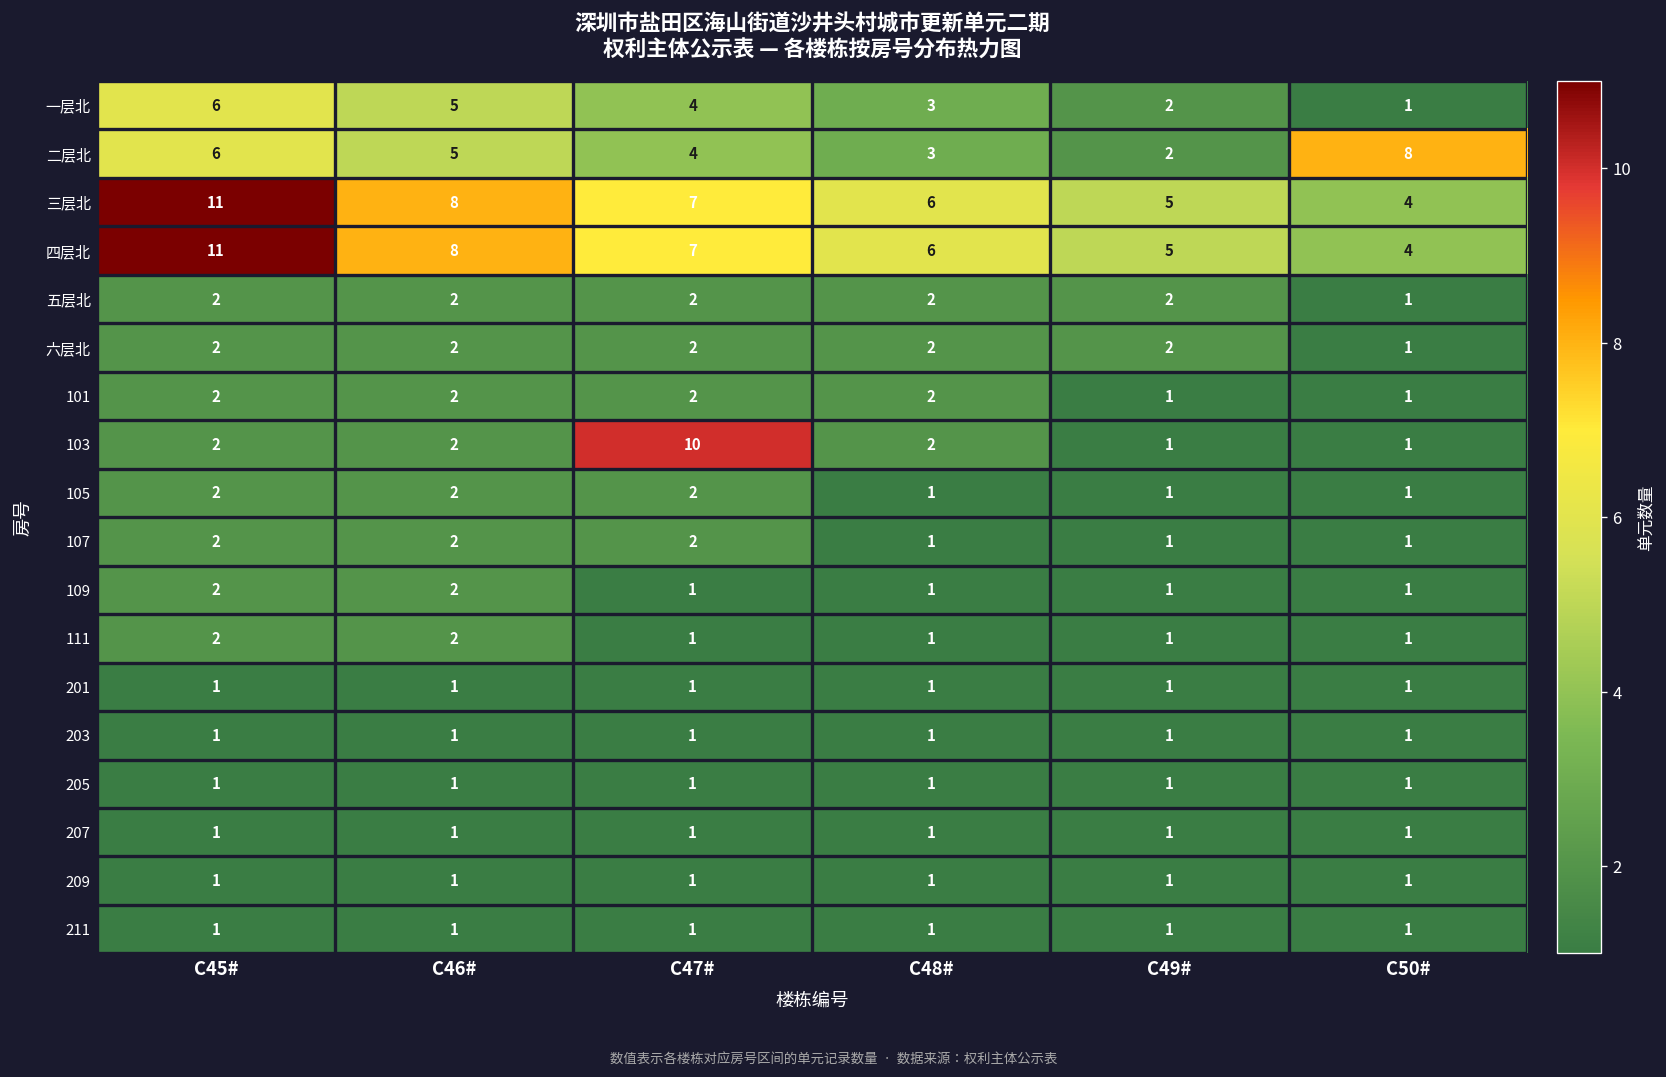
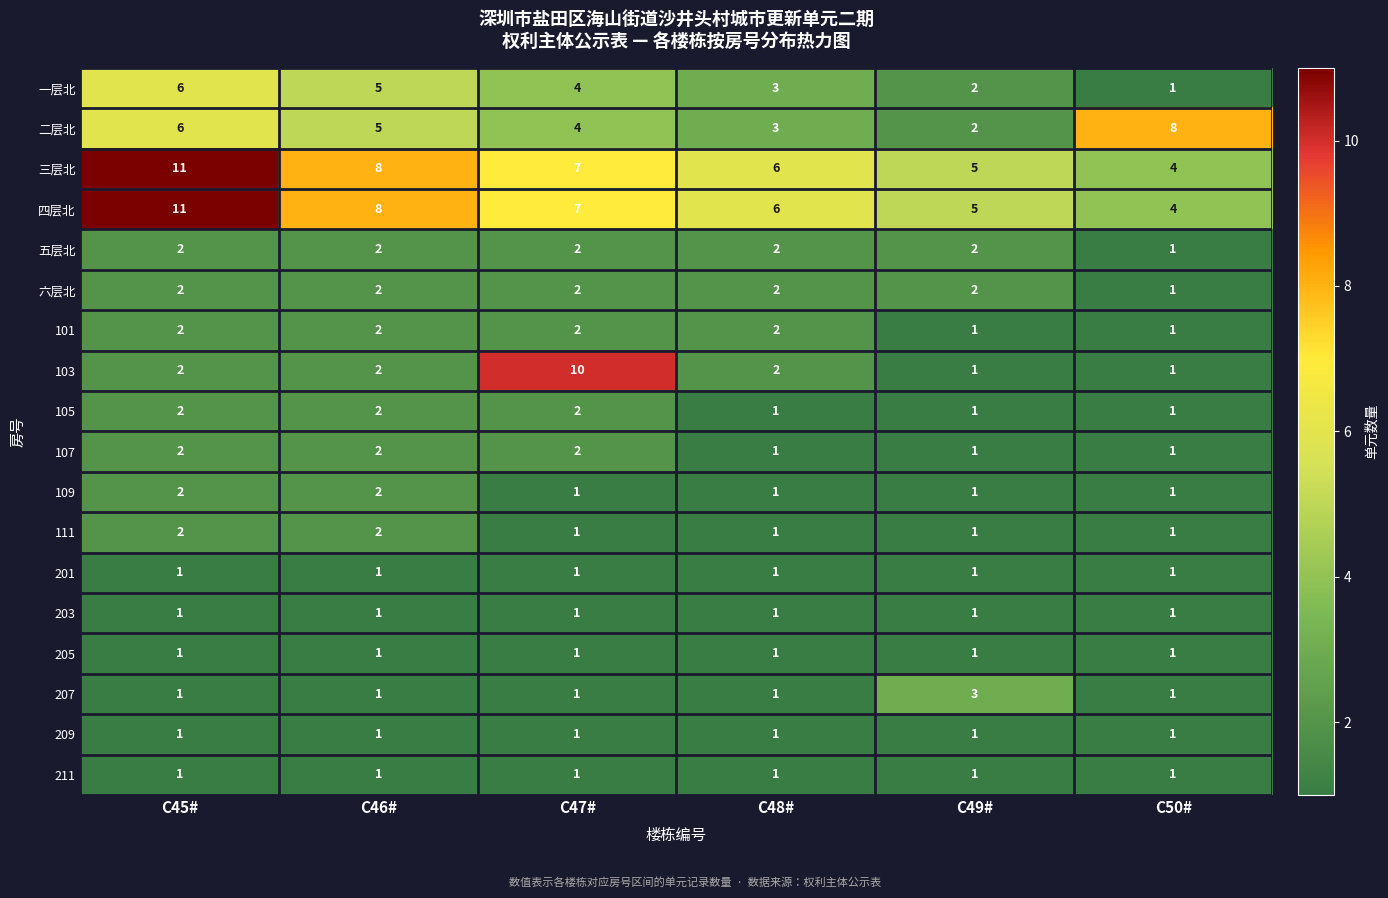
  {
    "一层北": {
      "C45#": 6,
      "C46#": 5,
      "C47#": 4,
      "C48#": 3,
      "C49#": 2,
      "C50#": 1
    },
    "二层北": {
      "C45#": 6,
      "C46#": 5,
      "C47#": 4,
      "C48#": 3,
      "C49#": 2,
      "C50#": 8
    },
    "三层北": {
      "C45#": 11,
      "C46#": 8,
      "C47#": 7,
      "C48#": 6,
      "C49#": 5,
      "C50#": 4
    },
    "四层北": {
      "C45#": 11,
      "C46#": 8,
      "C47#": 7,
      "C48#": 6,
      "C49#": 5,
      "C50#": 4
    },
    "五层北": {
      "C45#": 2,
      "C46#": 2,
      "C47#": 2,
      "C48#": 2,
      "C49#": 2,
      "C50#": 1
    },
    "六层北": {
      "C45#": 2,
      "C46#": 2,
      "C47#": 2,
      "C48#": 2,
      "C49#": 2,
      "C50#": 1
    },
    "101": {
      "C45#": 2,
      "C46#": 2,
      "C47#": 2,
      "C48#": 2,
      "C49#": 1,
      "C50#": 1
    },
    "103": {
      "C45#": 2,
      "C46#": 2,
      "C47#": 10,
      "C48#": 2,
      "C49#": 1,
      "C50#": 1
    },
    "105": {
      "C45#": 2,
      "C46#": 2,
      "C47#": 2,
      "C48#": 1,
      "C49#": 1,
      "C50#": 1
    },
    "107": {
      "C45#": 2,
      "C46#": 2,
      "C47#": 2,
      "C48#": 1,
      "C49#": 1,
      "C50#": 1
    },
    "109": {
      "C45#": 2,
      "C46#": 2,
      "C47#": 1,
      "C48#": 1,
      "C49#": 1,
      "C50#": 1
    },
    "111": {
      "C45#": 2,
      "C46#": 2,
      "C47#": 1,
      "C48#": 1,
      "C49#": 1,
      "C50#": 1
    },
    "201": {
      "C45#": 1,
      "C46#": 1,
      "C47#": 1,
      "C48#": 1,
      "C49#": 1,
      "C50#": 1
    },
    "203": {
      "C45#": 1,
      "C46#": 1,
      "C47#": 1,
      "C48#": 1,
      "C49#": 1,
      "C50#": 1
    },
    "205": {
      "C45#": 1,
      "C46#": 1,
      "C47#": 1,
      "C48#": 1,
      "C49#": 1,
      "C50#": 1
    },
    "207": {
      "C45#": 1,
      "C46#": 1,
      "C47#": 1,
      "C48#": 1,
-     "C49#": 1,
+     "C49#": 3,
      "C50#": 1
    },
    "209": {
      "C45#": 1,
      "C46#": 1,
      "C47#": 1,
      "C48#": 1,
      "C49#": 1,
      "C50#": 1
    },
    "211": {
      "C45#": 1,
      "C46#": 1,
      "C47#": 1,
      "C48#": 1,
      "C49#": 1,
      "C50#": 1
    }
  }
